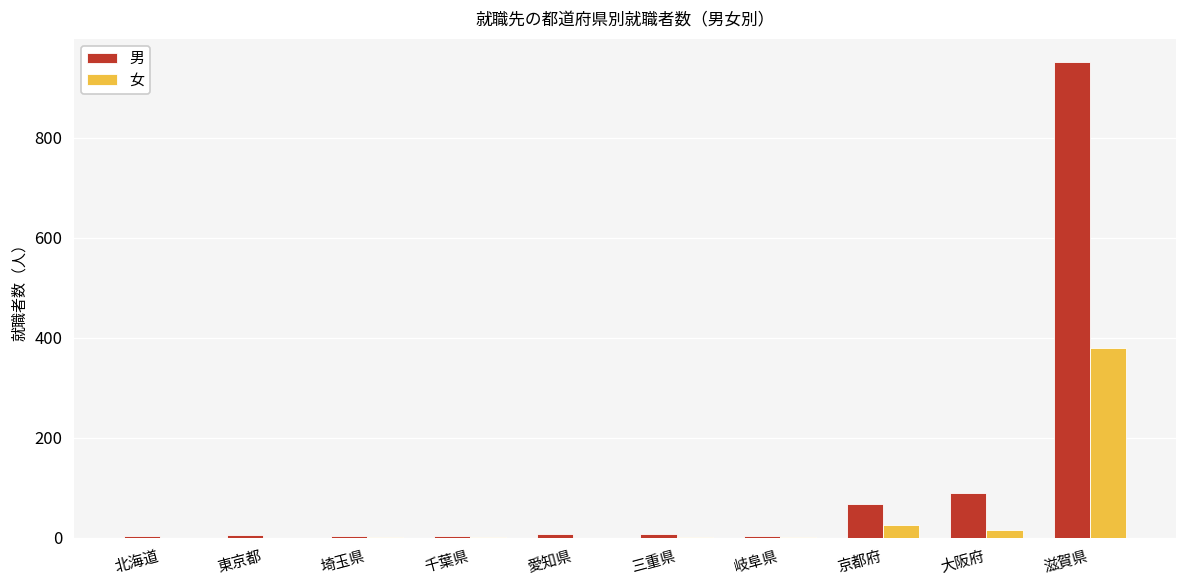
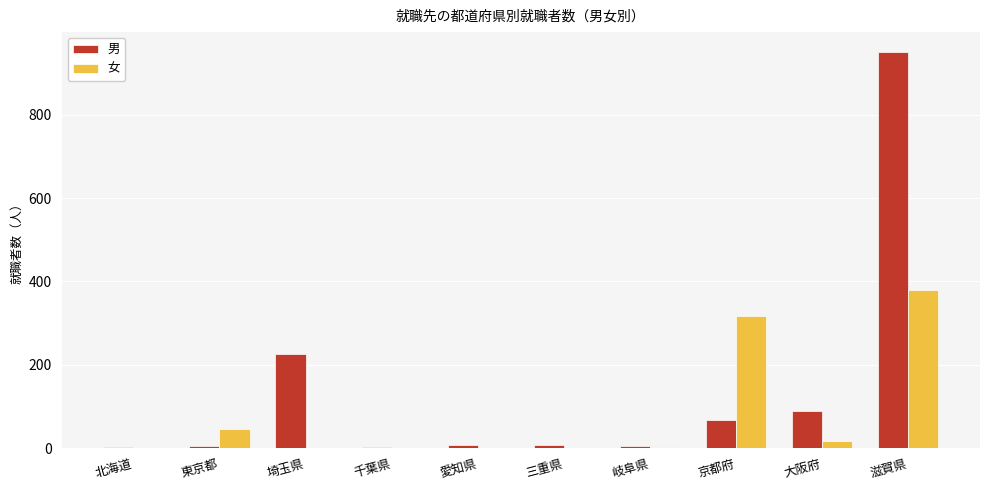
  {
    "男": {
-     "埼玉県": 0,
+     "埼玉県": 230,
      "愛知県": 10,
      "三重県": 10,
      "京都府": 70,
      "大阪府": 90,
      "滋賀県": 950
    },
    "女": {
      "北海道": 0,
-     "東京都": 0,
+     "東京都": 50,
      "愛知県": 0,
-     "京都府": 30,
+     "京都府": 320,
      "大阪府": 20,
      "滋賀県": 380
    }
  }
